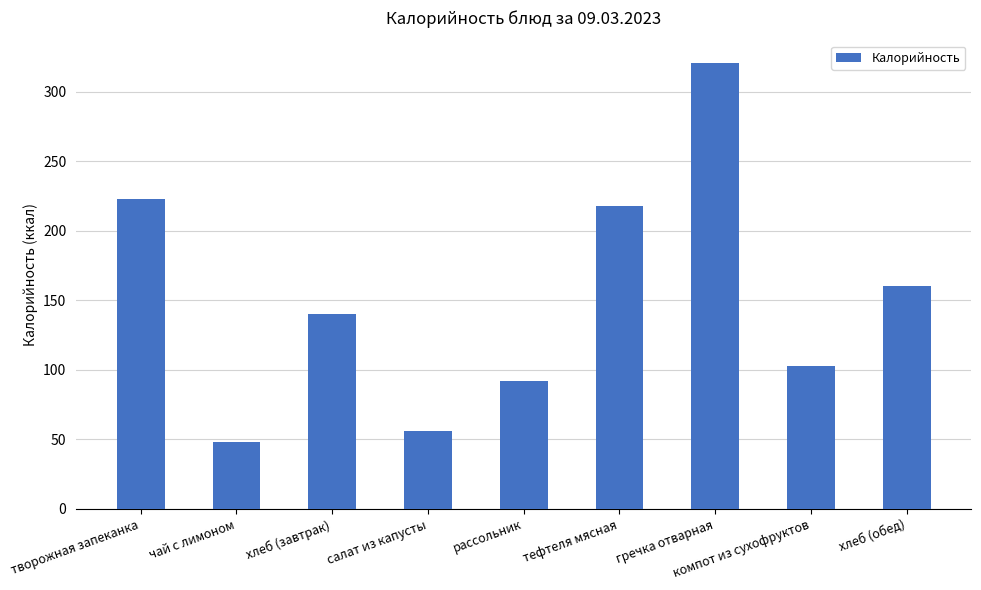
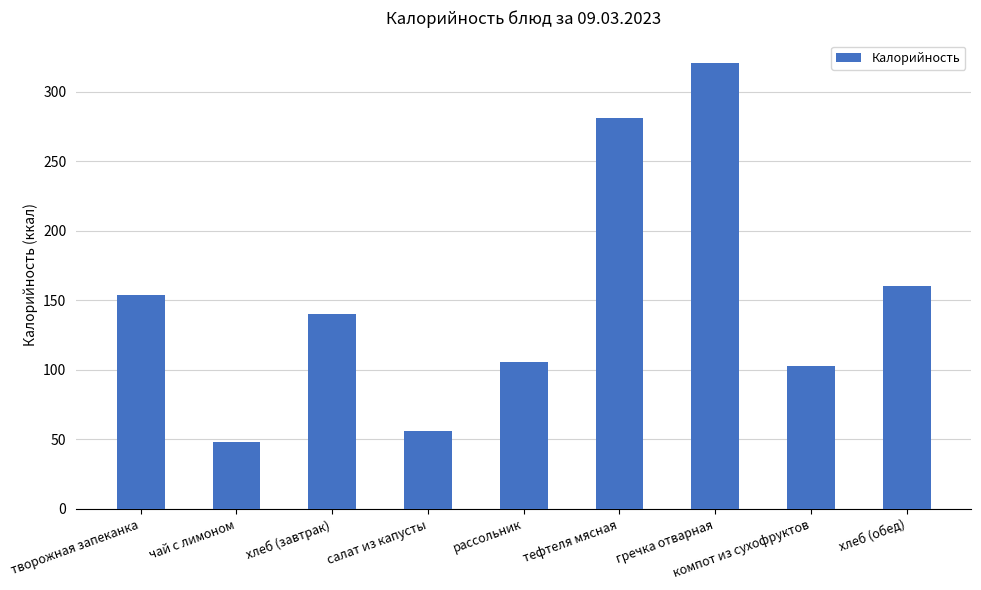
  {
-   "творожная запеканка": 223,
+   "творожная запеканка": 154,
    "чай с лимоном": 48,
    "хлеб (завтрак)": 140,
    "салат из капусты": 56,
-   "рассольник": 92,
-   "тефтеля мясная": 218,
+   "рассольник": 106,
+   "тефтеля мясная": 281,
    "гречка отварная": 321,
    "компот из сухофруктов": 103,
    "хлеб (обед)": 160
  }
